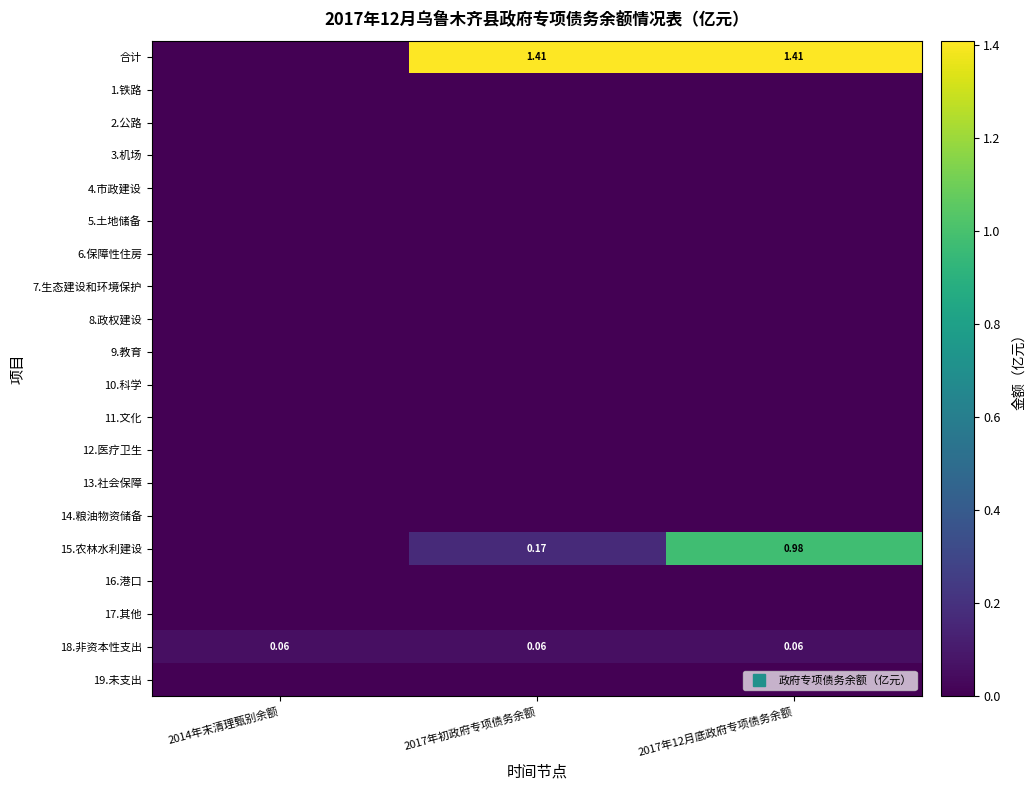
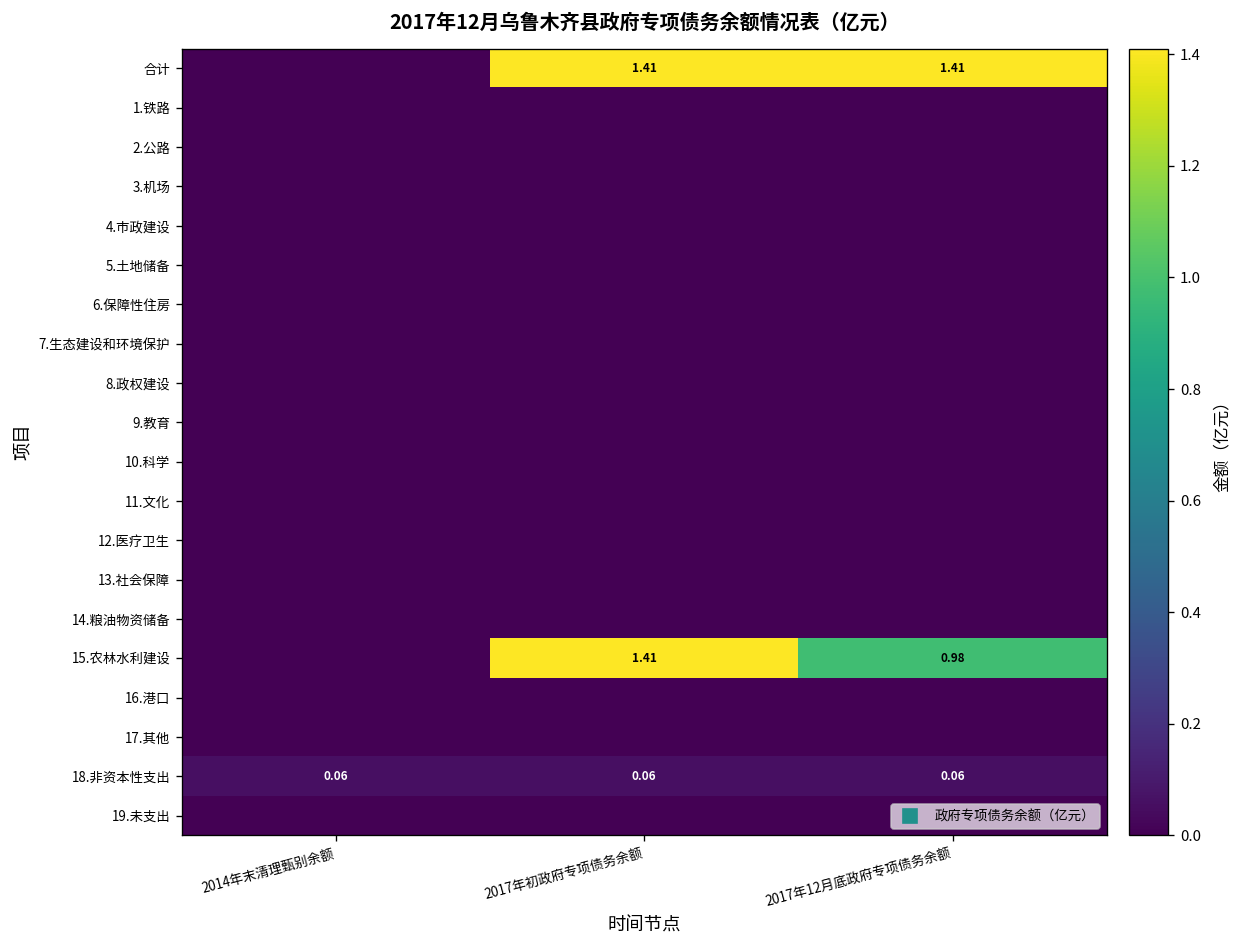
  {
    "合计": {
      "2017年初政府专项债务余额": 1.41,
      "2017年12月底政府专项债务余额": 1.41
    },
    "15.农林水利建设": {
-     "2017年初政府专项债务余额": 0.17,
+     "2017年初政府专项债务余额": 1.41,
      "2017年12月底政府专项债务余额": 0.98
    },
    "18.非资本性支出": {
      "2014年末清理甄别余额": 0.06,
      "2017年初政府专项债务余额": 0.06,
      "2017年12月底政府专项债务余额": 0.06
    }
  }
